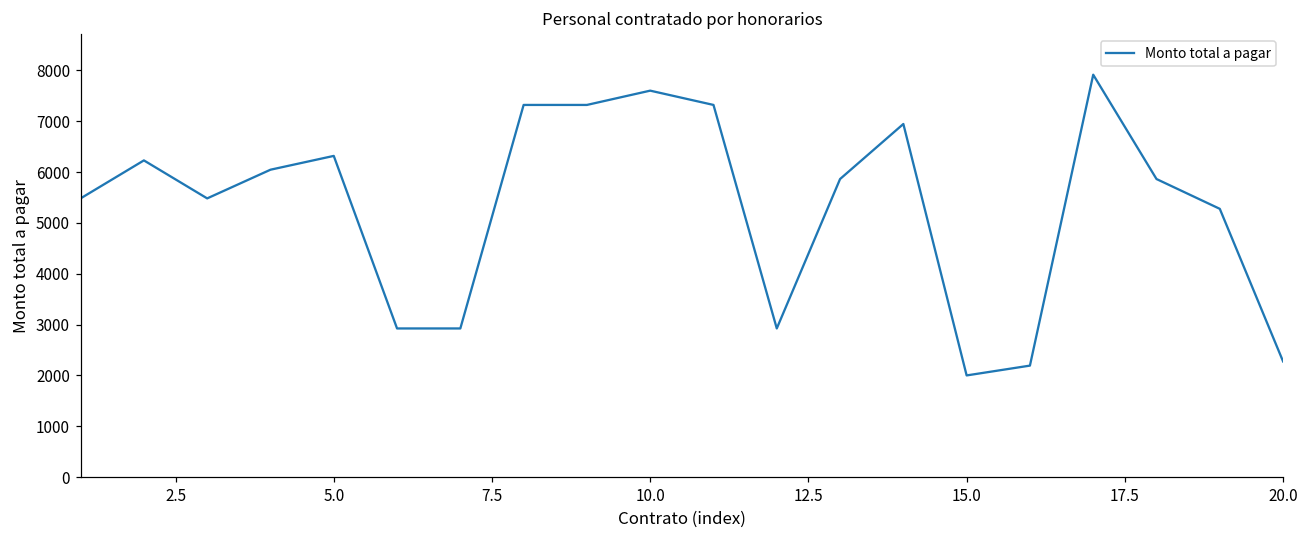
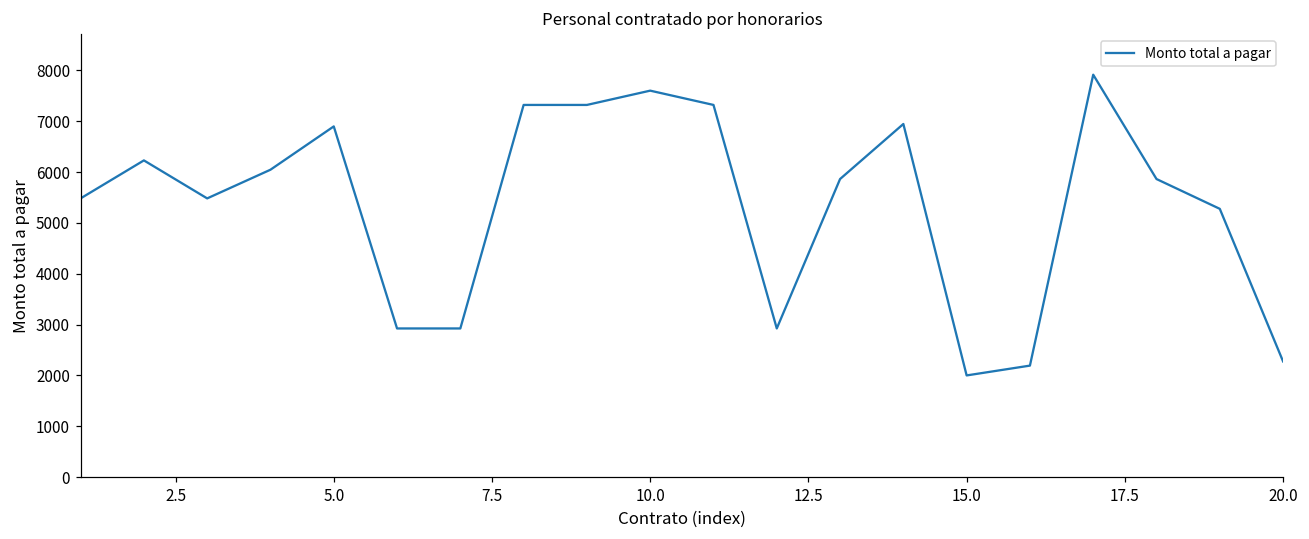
  {
-   "5.0": 6300,
+   "5.0": 6900,
    "10.0": 7600,
    "15.0": 2000,
    "20.0": 2300
  }
